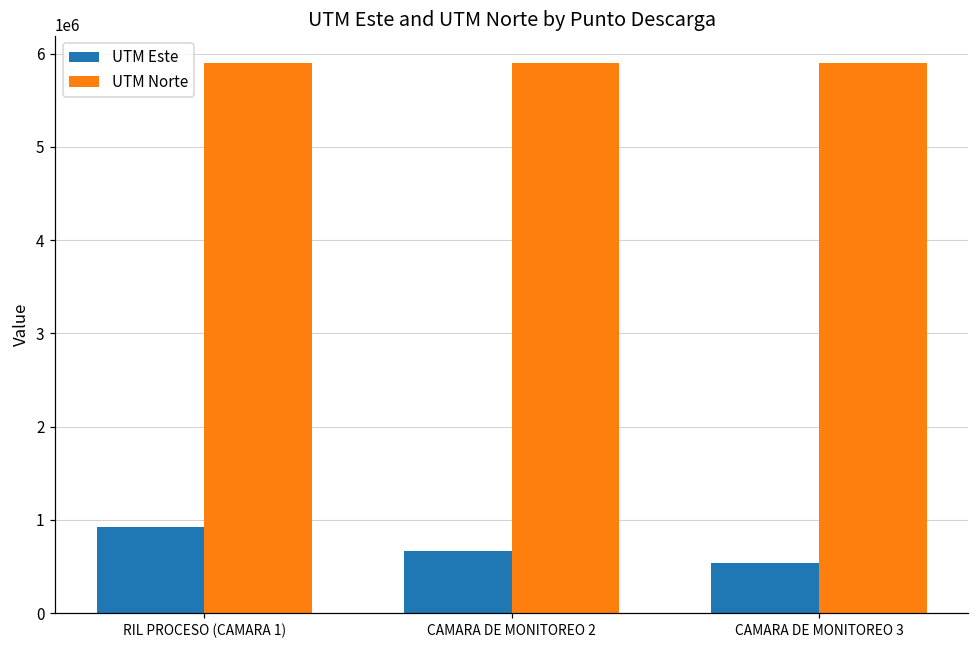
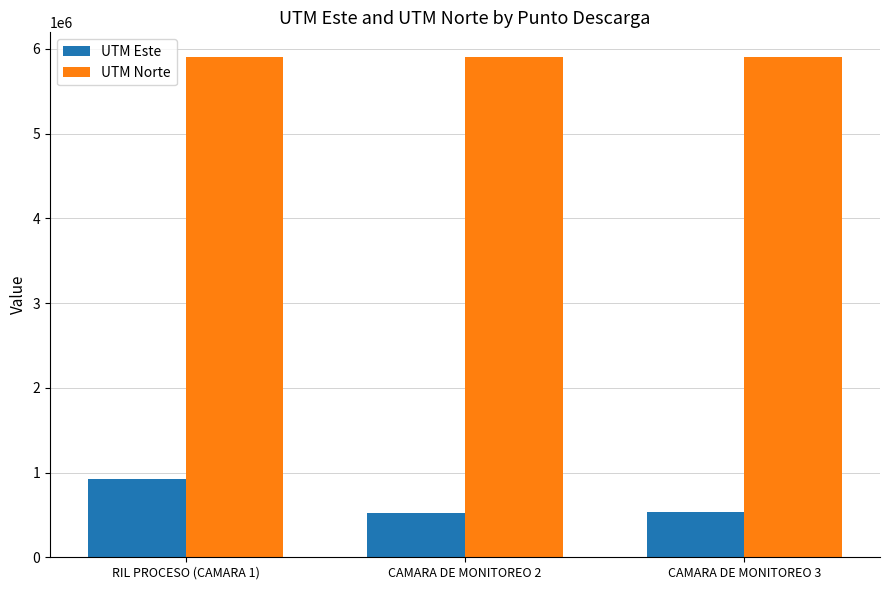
  {
    "UTM Este": {
      "RIL PROCESO (CAMARA 1)": 900000,
-     "CAMARA DE MONITOREO 2": 700000,
+     "CAMARA DE MONITOREO 2": 500000,
      "CAMARA DE MONITOREO 3": 500000
    },
    "UTM Norte": {
      "RIL PROCESO (CAMARA 1)": 5900000,
      "CAMARA DE MONITOREO 2": 5900000,
      "CAMARA DE MONITOREO 3": 5900000
    }
  }
